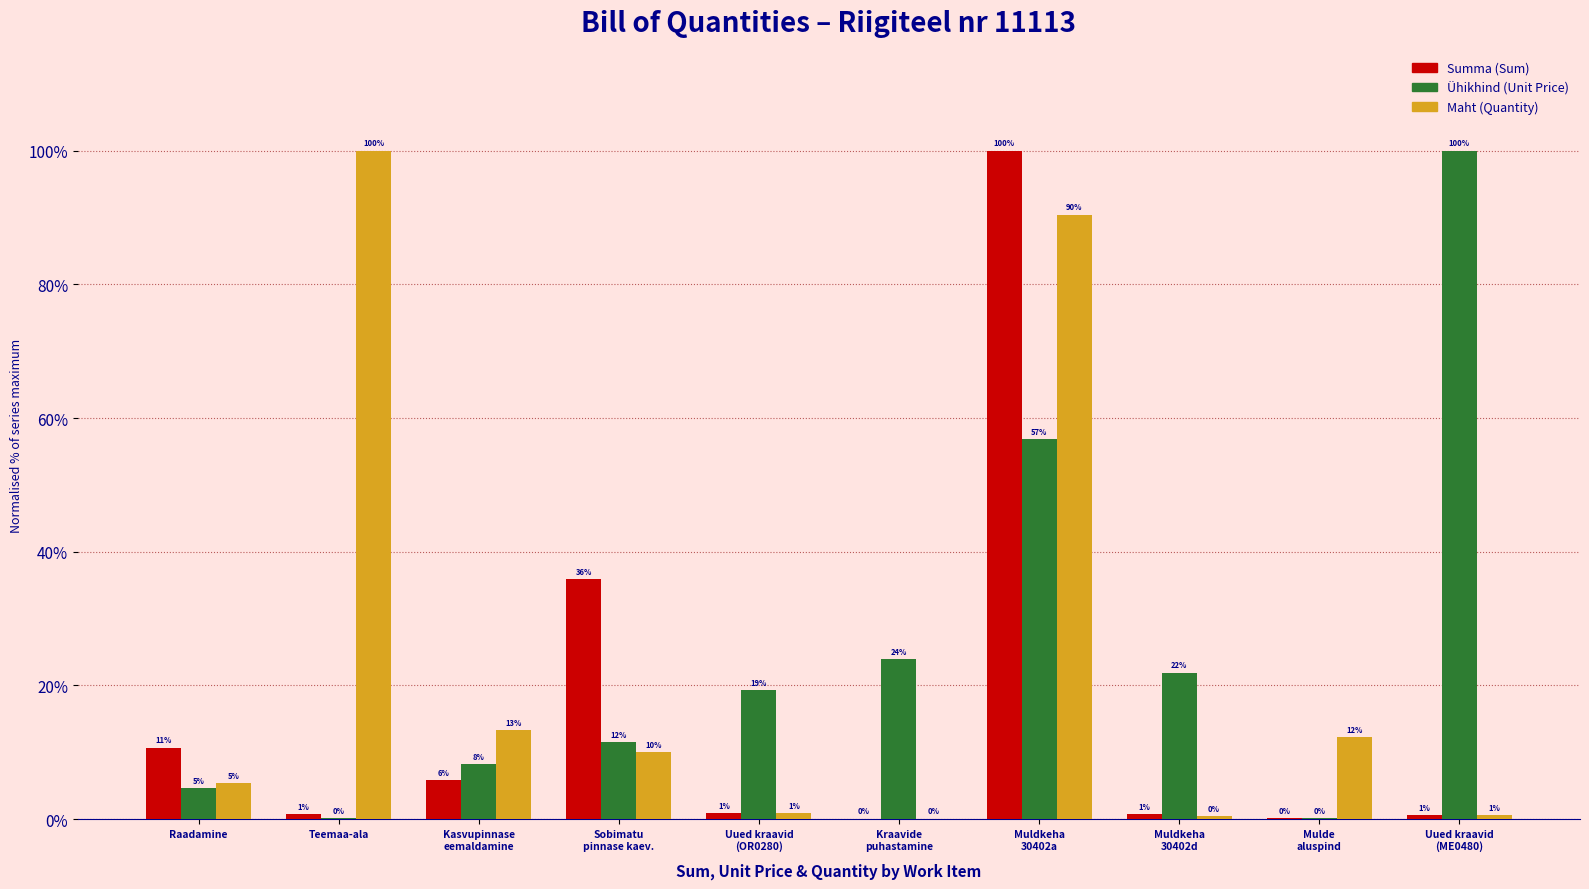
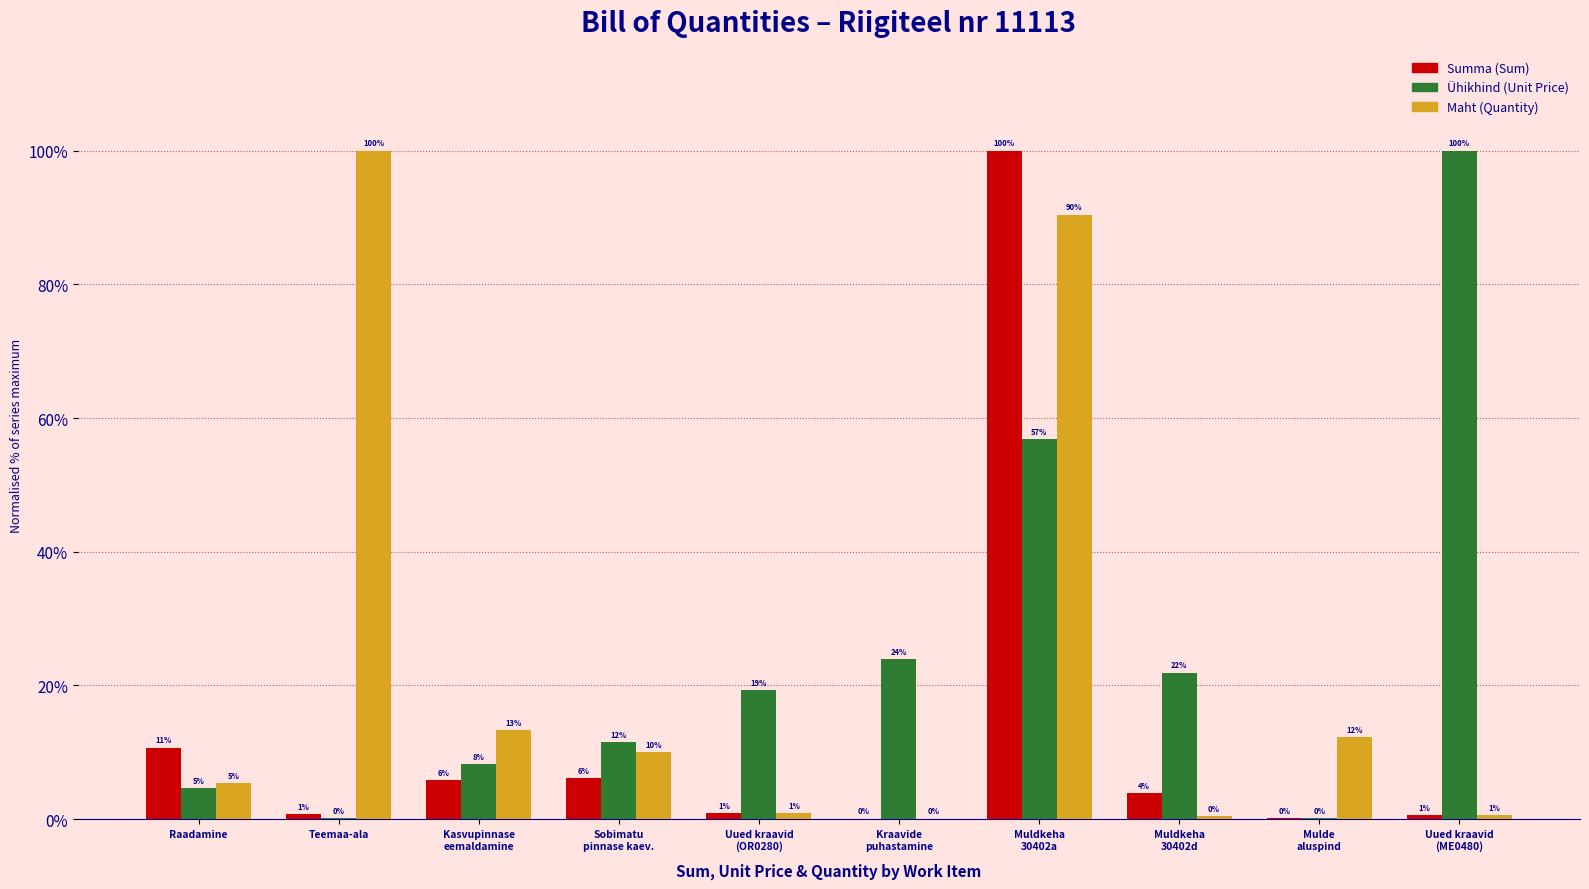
  {
    "Summa (Sum)": {
      "Raadamine": "11%",
      "Teemaa-ala": "1%",
      "Kasvupinnase eemaldamine": "6%",
-     "Sobimatu pinnase kaev.": "36%",
+     "Sobimatu pinnase kaev.": "6%",
      "Uued kraavid (OR0280)": "1%",
      "Kraavide puhastamine": "0%",
      "Muldkeha 30402a": "100%",
-     "Muldkeha 30402d": "1%",
+     "Muldkeha 30402d": "4%",
      "Mulde aluspind": "0%",
      "Uued kraavid (ME0480)": "1%"
    },
    "Ühikhind (Unit Price)": {
      "Raadamine": "5%",
      "Teemaa-ala": "0%",
      "Kasvupinnase eemaldamine": "8%",
      "Sobimatu pinnase kaev.": "12%",
      "Uued kraavid (OR0280)": "19%",
      "Kraavide puhastamine": "24%",
      "Muldkeha 30402a": "57%",
      "Muldkeha 30402d": "22%",
      "Mulde aluspind": "0%",
      "Uued kraavid (ME0480)": "100%"
    },
    "Maht (Quantity)": {
      "Raadamine": "5%",
      "Teemaa-ala": "100%",
      "Kasvupinnase eemaldamine": "13%",
      "Sobimatu pinnase kaev.": "10%",
      "Uued kraavid (OR0280)": "1%",
      "Kraavide puhastamine": "0%",
      "Muldkeha 30402a": "90%",
      "Muldkeha 30402d": "0%",
      "Mulde aluspind": "12%",
      "Uued kraavid (ME0480)": "1%"
    }
  }
